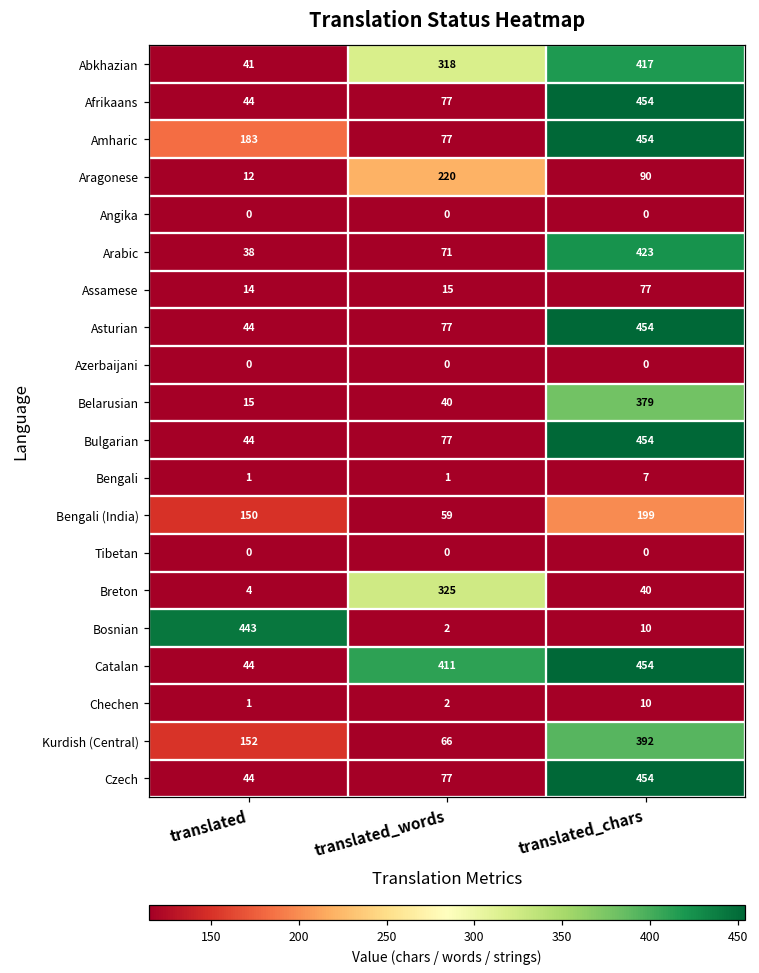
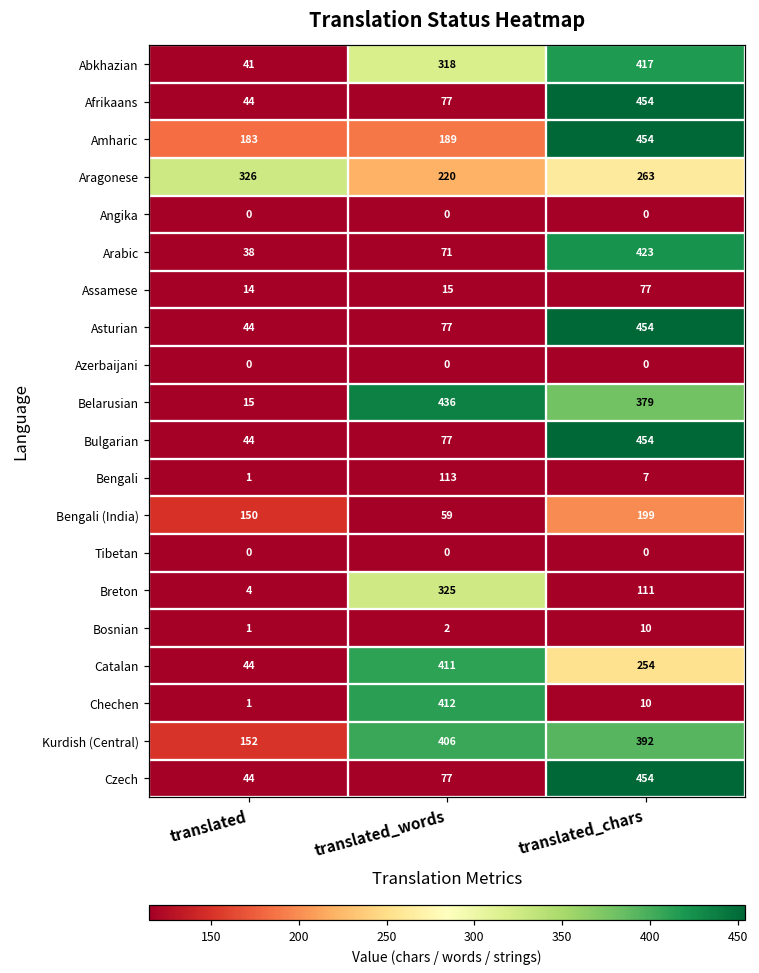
  {
    "Abkhazian": {
      "translated": 41,
      "translated_words": 318,
      "translated_chars": 417
    },
    "Afrikaans": {
      "translated": 44,
      "translated_words": 77,
      "translated_chars": 454
    },
    "Amharic": {
      "translated": 183,
-     "translated_words": 77,
+     "translated_words": 189,
      "translated_chars": 454
    },
    "Aragonese": {
-     "translated": 12,
+     "translated": 326,
      "translated_words": 220,
-     "translated_chars": 90
+     "translated_chars": 263
    },
    "Angika": {
      "translated": 0,
      "translated_words": 0,
      "translated_chars": 0
    },
    "Arabic": {
      "translated": 38,
      "translated_words": 71,
      "translated_chars": 423
    },
    "Assamese": {
      "translated": 14,
      "translated_words": 15,
      "translated_chars": 77
    },
    "Asturian": {
      "translated": 44,
      "translated_words": 77,
      "translated_chars": 454
    },
    "Azerbaijani": {
      "translated": 0,
      "translated_words": 0,
      "translated_chars": 0
    },
    "Belarusian": {
      "translated": 15,
-     "translated_words": 40,
+     "translated_words": 436,
      "translated_chars": 379
    },
    "Bulgarian": {
      "translated": 44,
      "translated_words": 77,
      "translated_chars": 454
    },
    "Bengali": {
      "translated": 1,
-     "translated_words": 1,
+     "translated_words": 113,
      "translated_chars": 7
    },
    "Bengali (India)": {
      "translated": 150,
      "translated_words": 59,
      "translated_chars": 199
    },
    "Tibetan": {
      "translated": 0,
      "translated_words": 0,
      "translated_chars": 0
    },
    "Breton": {
      "translated": 4,
      "translated_words": 325,
-     "translated_chars": 40
+     "translated_chars": 111
    },
    "Bosnian": {
-     "translated": 443,
+     "translated": 1,
      "translated_words": 2,
      "translated_chars": 10
    },
    "Catalan": {
      "translated": 44,
      "translated_words": 411,
-     "translated_chars": 454
+     "translated_chars": 254
    },
    "Chechen": {
      "translated": 1,
-     "translated_words": 2,
+     "translated_words": 412,
      "translated_chars": 10
    },
    "Kurdish (Central)": {
      "translated": 152,
-     "translated_words": 66,
+     "translated_words": 406,
      "translated_chars": 392
    },
    "Czech": {
      "translated": 44,
      "translated_words": 77,
      "translated_chars": 454
    }
  }
